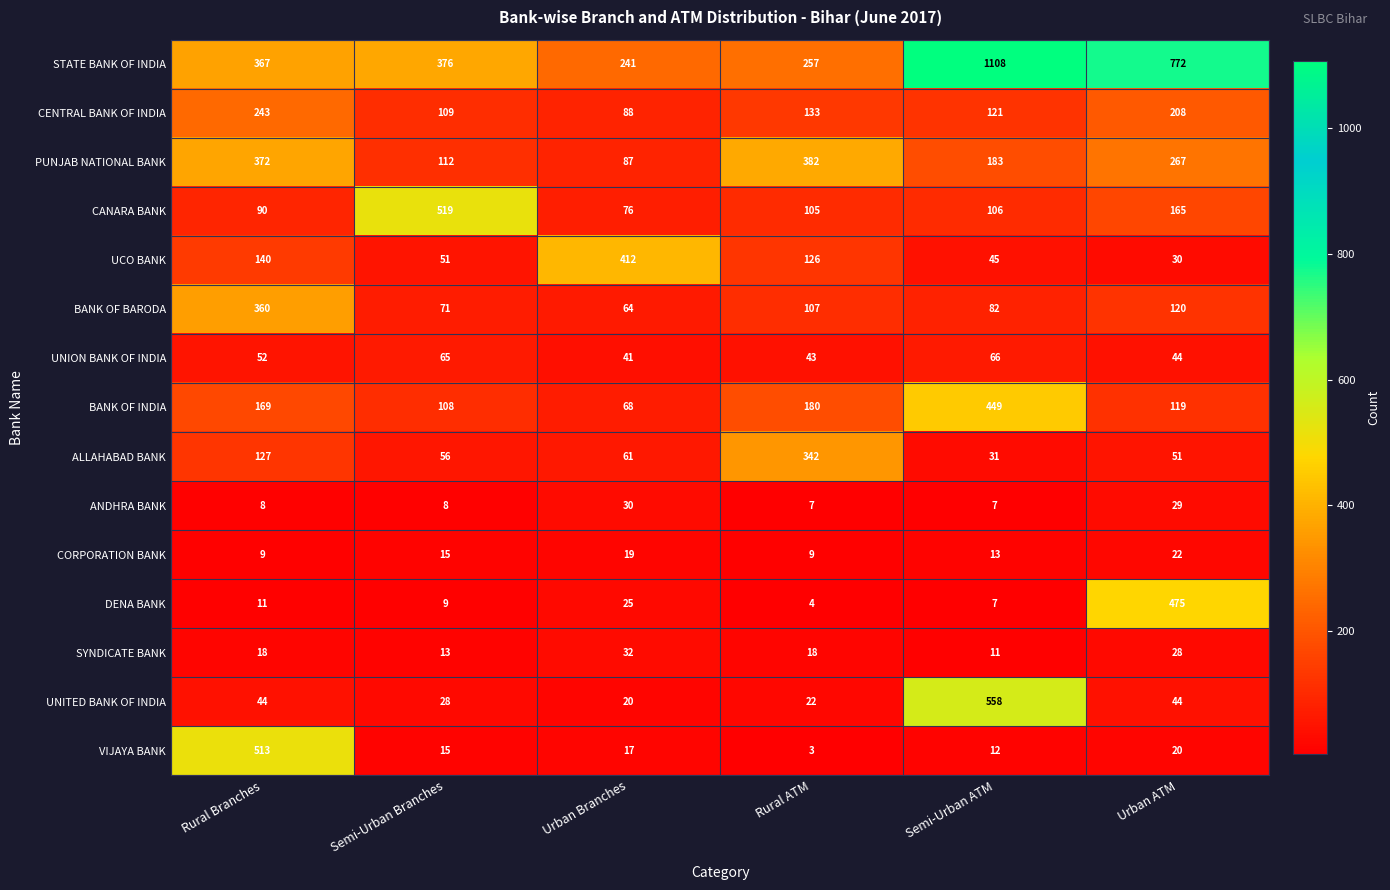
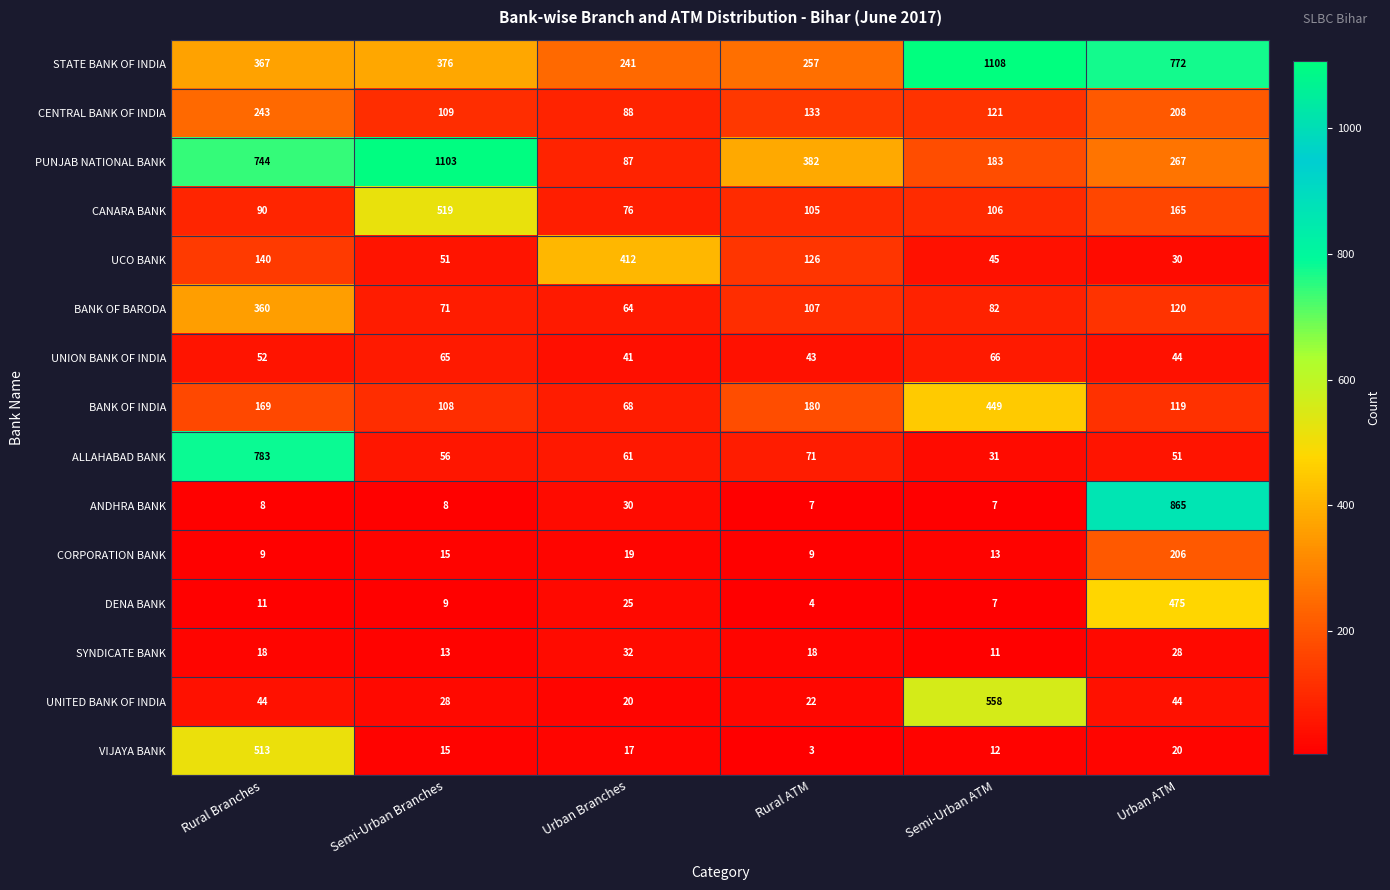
  {
    "STATE BANK OF INDIA": {
      "Rural Branches": 367,
      "Semi-Urban Branches": 376,
      "Urban Branches": 241,
      "Rural ATM": 257,
      "Semi-Urban ATM": 1108,
      "Urban ATM": 772
    },
    "CENTRAL BANK OF INDIA": {
      "Rural Branches": 243,
      "Semi-Urban Branches": 109,
      "Urban Branches": 88,
      "Rural ATM": 133,
      "Semi-Urban ATM": 121,
      "Urban ATM": 208
    },
    "PUNJAB NATIONAL BANK": {
-     "Rural Branches": 372,
-     "Semi-Urban Branches": 112,
+     "Rural Branches": 744,
+     "Semi-Urban Branches": 1103,
      "Urban Branches": 87,
      "Rural ATM": 382,
      "Semi-Urban ATM": 183,
      "Urban ATM": 267
    },
    "CANARA BANK": {
      "Rural Branches": 90,
      "Semi-Urban Branches": 519,
      "Urban Branches": 76,
      "Rural ATM": 105,
      "Semi-Urban ATM": 106,
      "Urban ATM": 165
    },
    "UCO BANK": {
      "Rural Branches": 140,
      "Semi-Urban Branches": 51,
      "Urban Branches": 412,
      "Rural ATM": 126,
      "Semi-Urban ATM": 45,
      "Urban ATM": 30
    },
    "BANK OF BARODA": {
      "Rural Branches": 360,
      "Semi-Urban Branches": 71,
      "Urban Branches": 64,
      "Rural ATM": 107,
      "Semi-Urban ATM": 82,
      "Urban ATM": 120
    },
    "UNION BANK OF INDIA": {
      "Rural Branches": 52,
      "Semi-Urban Branches": 65,
      "Urban Branches": 41,
      "Rural ATM": 43,
      "Semi-Urban ATM": 66,
      "Urban ATM": 44
    },
    "BANK OF INDIA": {
      "Rural Branches": 169,
      "Semi-Urban Branches": 108,
      "Urban Branches": 68,
      "Rural ATM": 180,
      "Semi-Urban ATM": 449,
      "Urban ATM": 119
    },
    "ALLAHABAD BANK": {
-     "Rural Branches": 127,
+     "Rural Branches": 783,
      "Semi-Urban Branches": 56,
      "Urban Branches": 61,
-     "Rural ATM": 342,
+     "Rural ATM": 71,
      "Semi-Urban ATM": 31,
      "Urban ATM": 51
    },
    "ANDHRA BANK": {
      "Rural Branches": 8,
      "Semi-Urban Branches": 8,
      "Urban Branches": 30,
      "Rural ATM": 7,
      "Semi-Urban ATM": 7,
-     "Urban ATM": 29
+     "Urban ATM": 865
    },
    "CORPORATION BANK": {
      "Rural Branches": 9,
      "Semi-Urban Branches": 15,
      "Urban Branches": 19,
      "Rural ATM": 9,
      "Semi-Urban ATM": 13,
-     "Urban ATM": 22
+     "Urban ATM": 206
    },
    "DENA BANK": {
      "Rural Branches": 11,
      "Semi-Urban Branches": 9,
      "Urban Branches": 25,
      "Rural ATM": 4,
      "Semi-Urban ATM": 7,
      "Urban ATM": 475
    },
    "SYNDICATE BANK": {
      "Rural Branches": 18,
      "Semi-Urban Branches": 13,
      "Urban Branches": 32,
      "Rural ATM": 18,
      "Semi-Urban ATM": 11,
      "Urban ATM": 28
    },
    "UNITED BANK OF INDIA": {
      "Rural Branches": 44,
      "Semi-Urban Branches": 28,
      "Urban Branches": 20,
      "Rural ATM": 22,
      "Semi-Urban ATM": 558,
      "Urban ATM": 44
    },
    "VIJAYA BANK": {
      "Rural Branches": 513,
      "Semi-Urban Branches": 15,
      "Urban Branches": 17,
      "Rural ATM": 3,
      "Semi-Urban ATM": 12,
      "Urban ATM": 20
    }
  }
